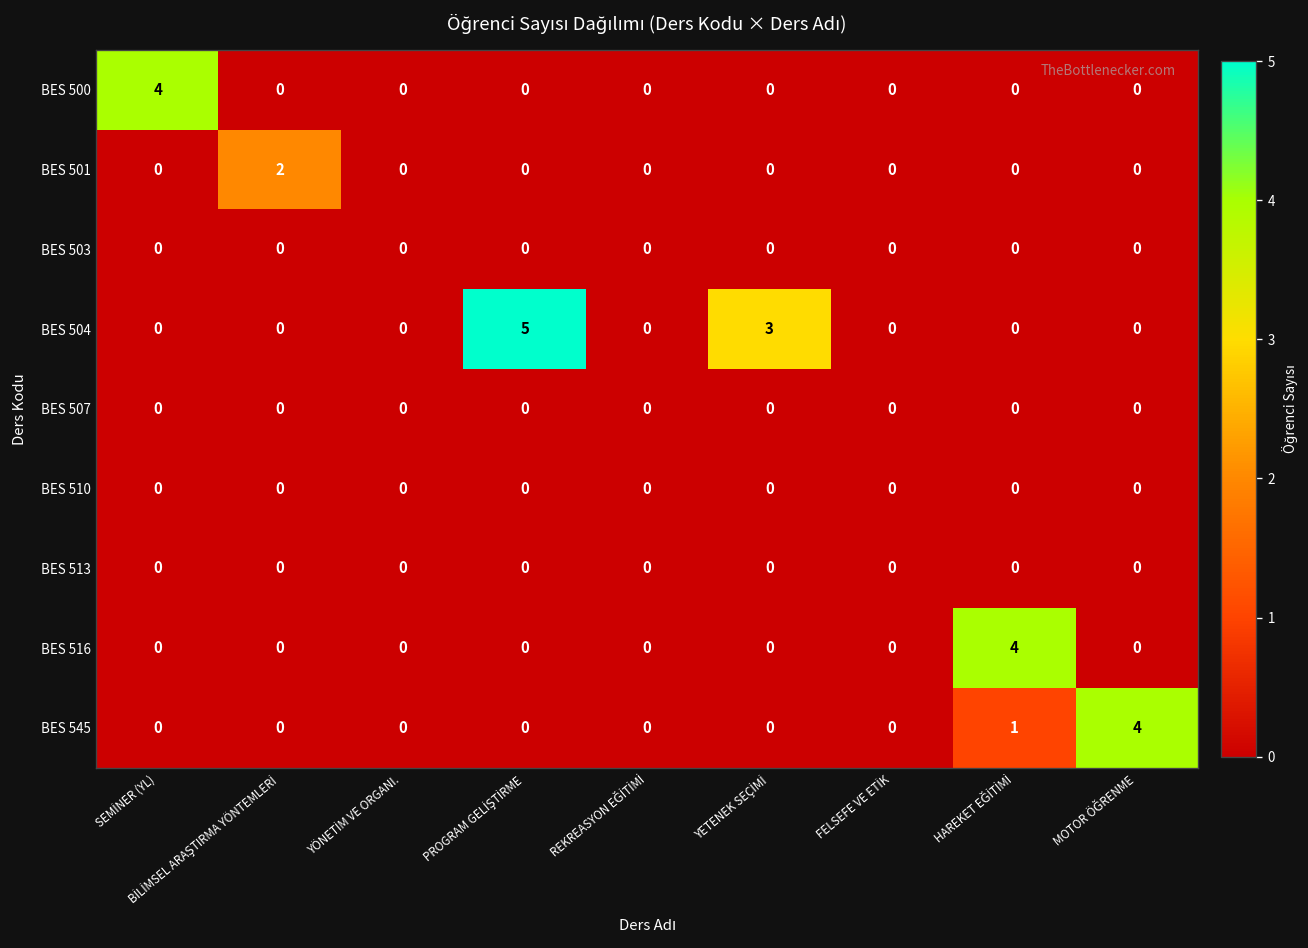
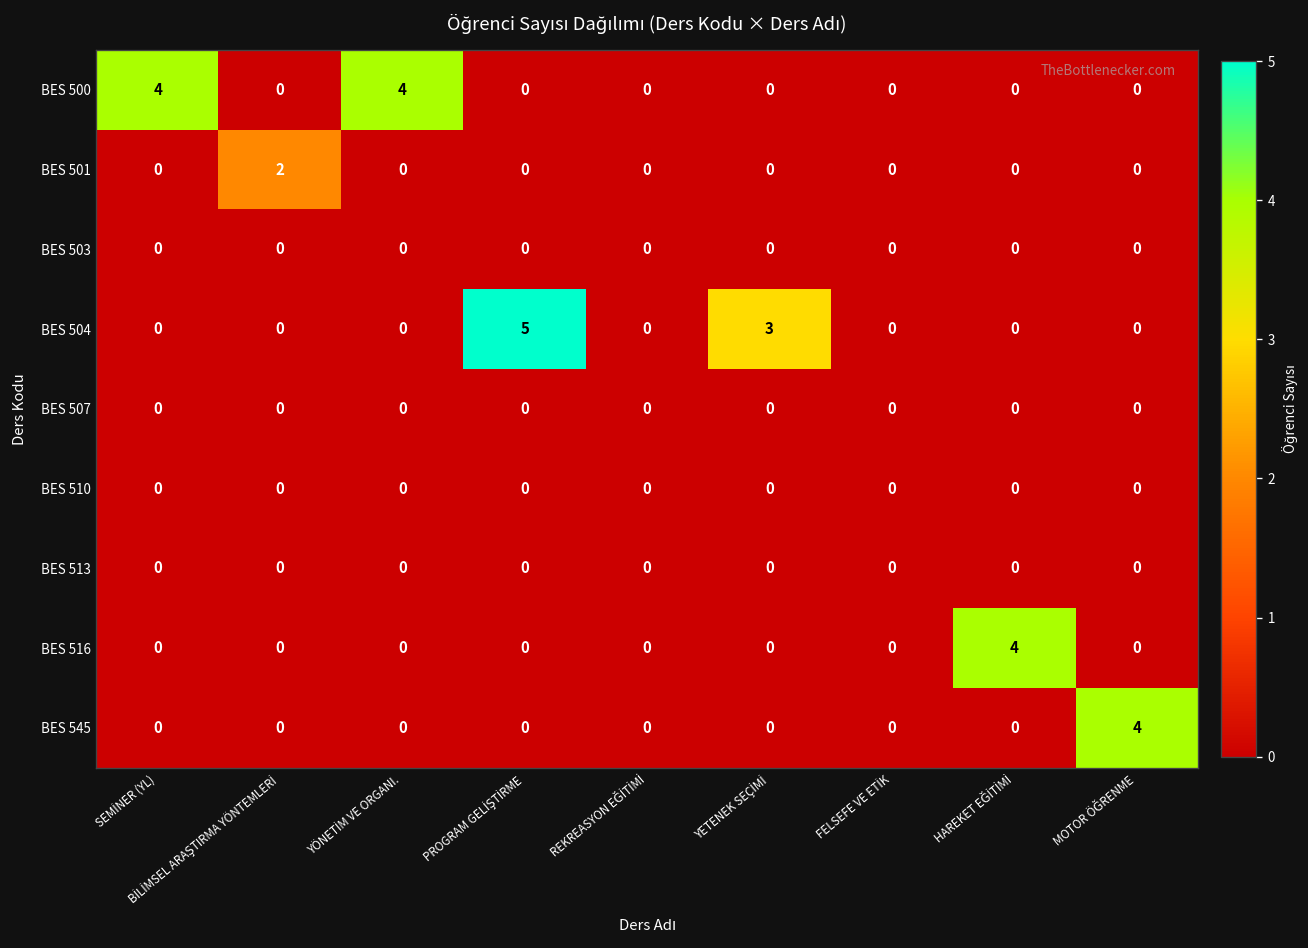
  {
    "BES 500": {
      "SEMİNER (YL)": 4,
      "BİLİMSEL ARAŞTIRMA YÖNTEMLERİ": 0,
-     "YÖNETİM VE ORGANI.": 0,
+     "YÖNETİM VE ORGANI.": 4,
      "PROGRAM GELİŞTİRME": 0,
      "REKREASYON EĞİTİMİ": 0,
      "YETENEK SEÇİMİ": 0,
      "FELSEFE VE ETİK": 0,
      "HAREKET EĞİTİMİ": 0
    },
    "BES 501": {
      "SEMİNER (YL)": 0,
      "BİLİMSEL ARAŞTIRMA YÖNTEMLERİ": 2,
      "YÖNETİM VE ORGANI.": 0,
      "PROGRAM GELİŞTİRME": 0,
      "REKREASYON EĞİTİMİ": 0,
      "YETENEK SEÇİMİ": 0,
      "FELSEFE VE ETİK": 0,
      "HAREKET EĞİTİMİ": 0,
      "MOTOR ÖĞRENME": 0
    },
    "BES 503": {
      "SEMİNER (YL)": 0,
      "BİLİMSEL ARAŞTIRMA YÖNTEMLERİ": 0,
      "YÖNETİM VE ORGANI.": 0,
      "PROGRAM GELİŞTİRME": 0,
      "REKREASYON EĞİTİMİ": 0,
      "YETENEK SEÇİMİ": 0,
      "FELSEFE VE ETİK": 0,
      "HAREKET EĞİTİMİ": 0,
      "MOTOR ÖĞRENME": 0
    },
    "BES 504": {
      "SEMİNER (YL)": 0,
      "BİLİMSEL ARAŞTIRMA YÖNTEMLERİ": 0,
      "YÖNETİM VE ORGANI.": 0,
      "PROGRAM GELİŞTİRME": 5,
      "REKREASYON EĞİTİMİ": 0,
      "YETENEK SEÇİMİ": 3,
      "FELSEFE VE ETİK": 0,
      "HAREKET EĞİTİMİ": 0,
      "MOTOR ÖĞRENME": 0
    },
    "BES 507": {
      "SEMİNER (YL)": 0,
      "BİLİMSEL ARAŞTIRMA YÖNTEMLERİ": 0,
      "YÖNETİM VE ORGANI.": 0,
      "PROGRAM GELİŞTİRME": 0,
      "REKREASYON EĞİTİMİ": 0,
      "YETENEK SEÇİMİ": 0,
      "FELSEFE VE ETİK": 0,
      "HAREKET EĞİTİMİ": 0,
      "MOTOR ÖĞRENME": 0
    },
    "BES 510": {
      "SEMİNER (YL)": 0,
      "BİLİMSEL ARAŞTIRMA YÖNTEMLERİ": 0,
      "YÖNETİM VE ORGANI.": 0,
      "PROGRAM GELİŞTİRME": 0,
      "REKREASYON EĞİTİMİ": 0,
      "YETENEK SEÇİMİ": 0,
      "FELSEFE VE ETİK": 0,
      "HAREKET EĞİTİMİ": 0,
      "MOTOR ÖĞRENME": 0
    },
    "BES 513": {
      "SEMİNER (YL)": 0,
      "BİLİMSEL ARAŞTIRMA YÖNTEMLERİ": 0,
      "YÖNETİM VE ORGANI.": 0,
      "PROGRAM GELİŞTİRME": 0,
      "REKREASYON EĞİTİMİ": 0,
      "YETENEK SEÇİMİ": 0,
      "FELSEFE VE ETİK": 0,
      "HAREKET EĞİTİMİ": 0,
      "MOTOR ÖĞRENME": 0
    },
    "BES 516": {
      "SEMİNER (YL)": 0,
      "BİLİMSEL ARAŞTIRMA YÖNTEMLERİ": 0,
      "YÖNETİM VE ORGANI.": 0,
      "PROGRAM GELİŞTİRME": 0,
      "REKREASYON EĞİTİMİ": 0,
      "YETENEK SEÇİMİ": 0,
      "FELSEFE VE ETİK": 0,
      "HAREKET EĞİTİMİ": 4,
      "MOTOR ÖĞRENME": 0
    },
    "BES 545": {
      "SEMİNER (YL)": 0,
      "BİLİMSEL ARAŞTIRMA YÖNTEMLERİ": 0,
      "YÖNETİM VE ORGANI.": 0,
      "PROGRAM GELİŞTİRME": 0,
      "REKREASYON EĞİTİMİ": 0,
      "YETENEK SEÇİMİ": 0,
      "FELSEFE VE ETİK": 0,
-     "HAREKET EĞİTİMİ": 1,
+     "HAREKET EĞİTİMİ": 0,
      "MOTOR ÖĞRENME": 4
    }
  }
